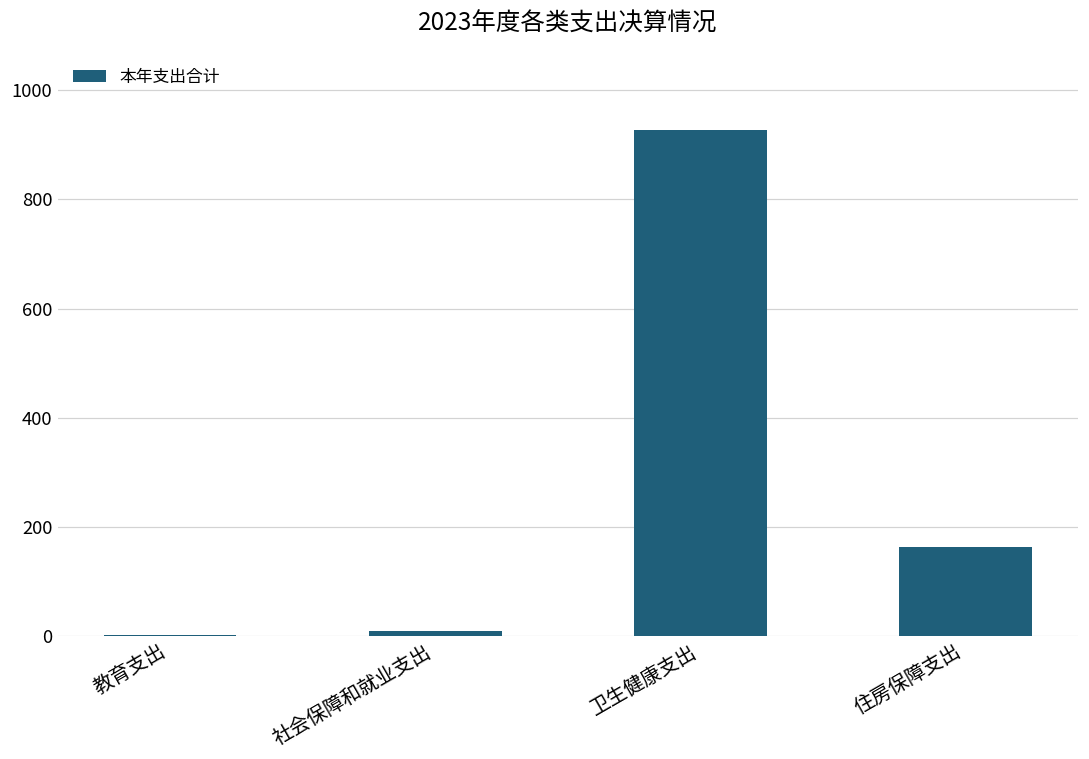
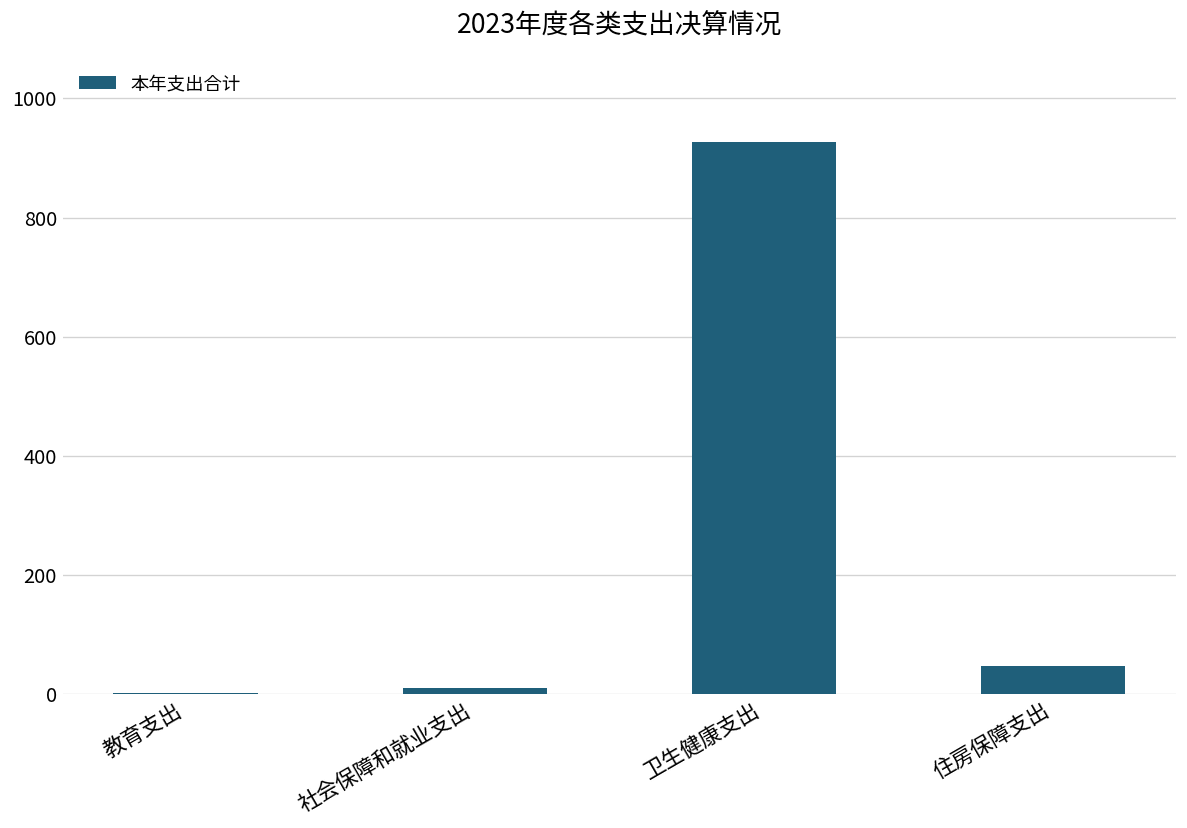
  {
    "社会保障和就业支出": 10,
    "卫生健康支出": 930,
-   "住房保障支出": 160
+   "住房保障支出": 50
  }
